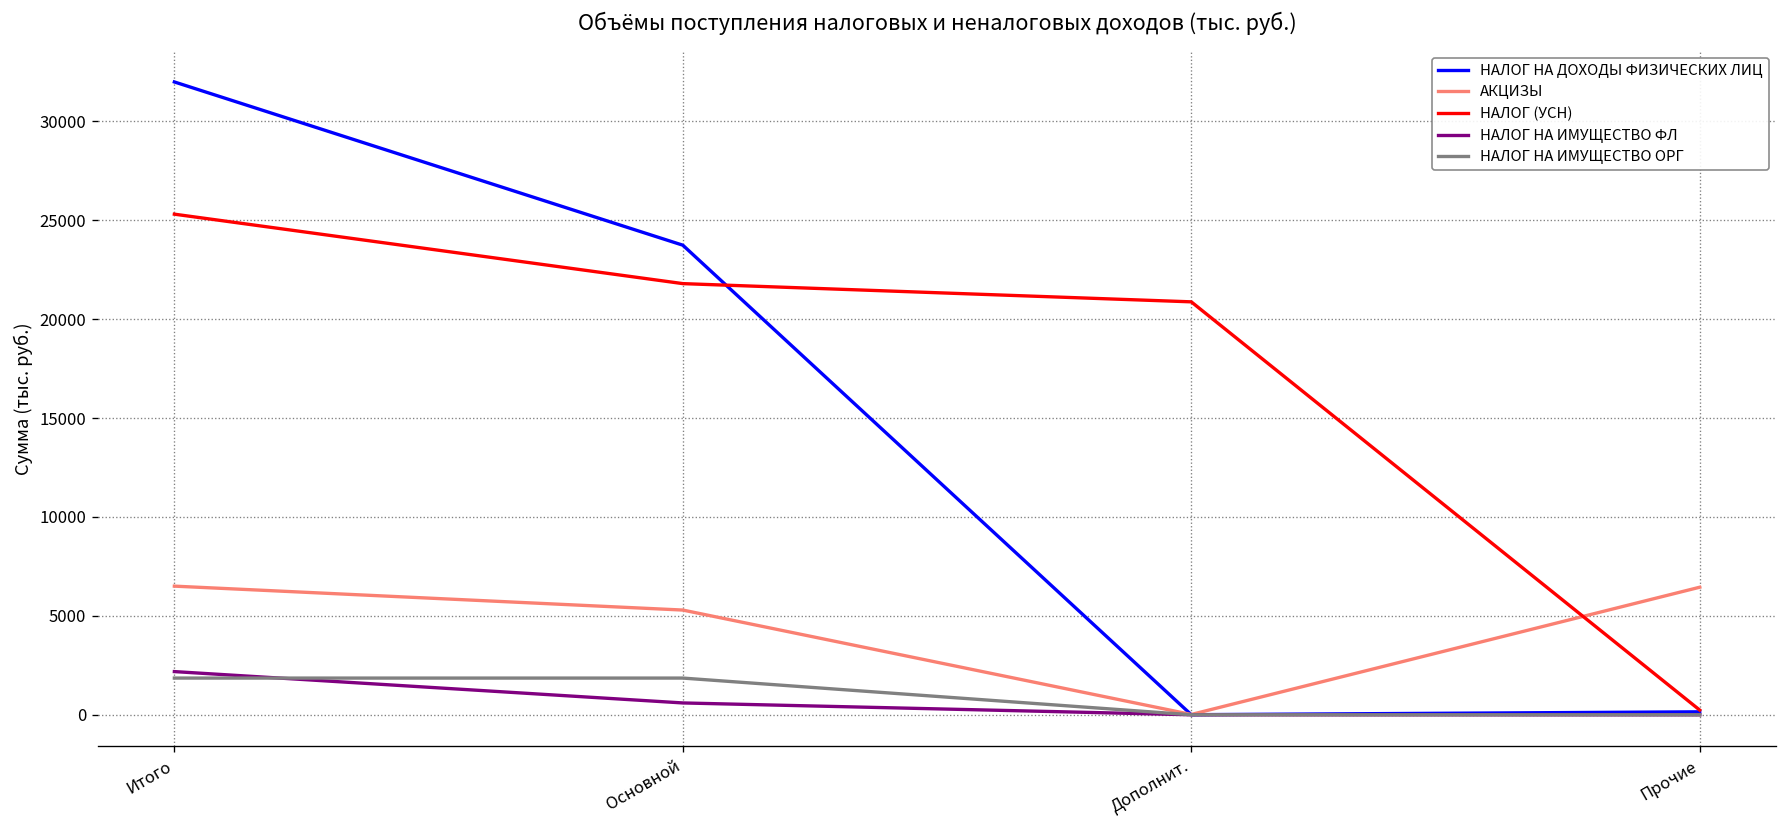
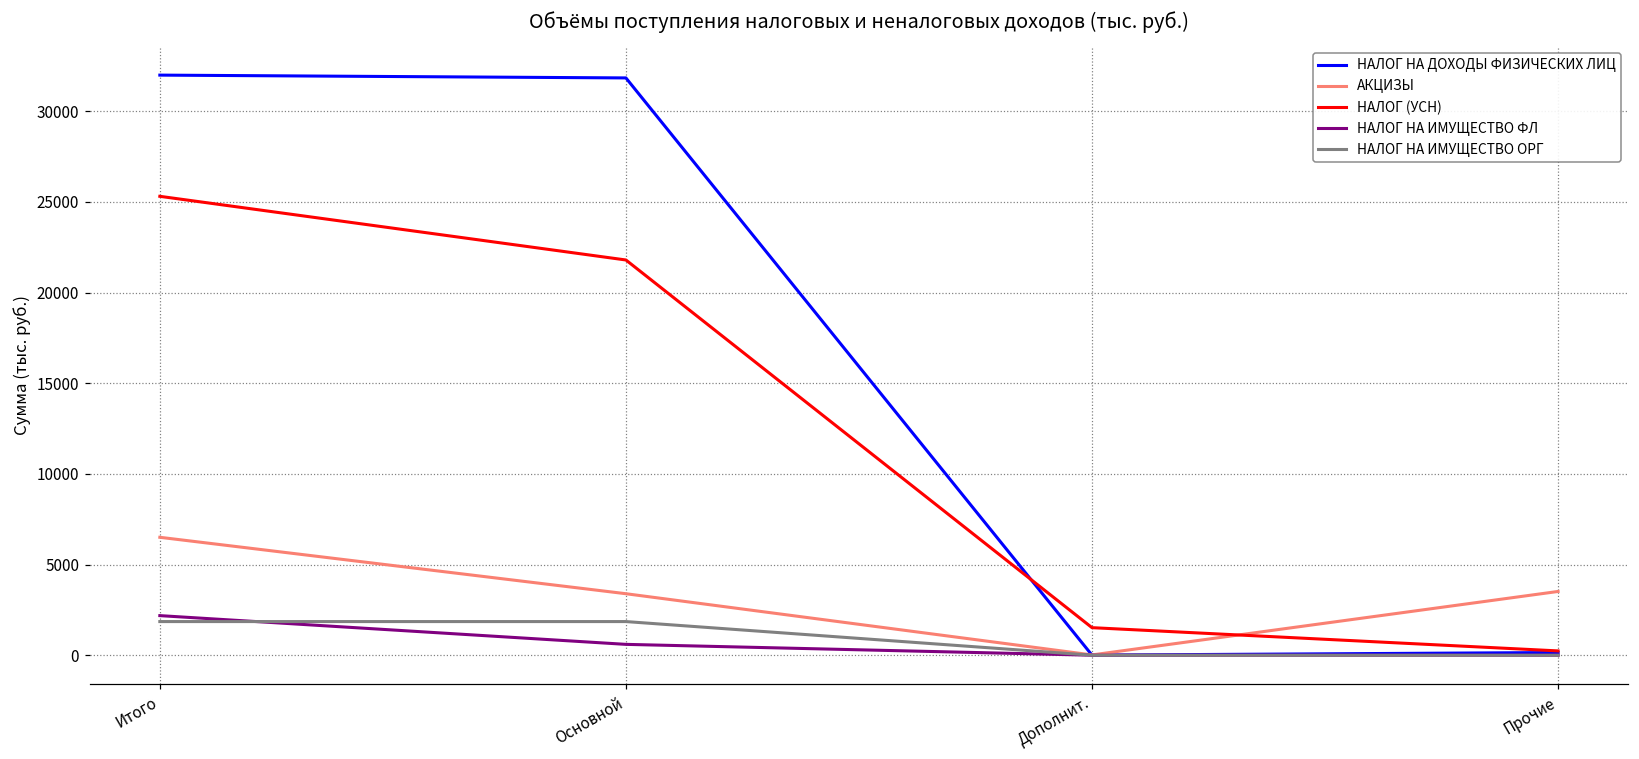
  {
    "НАЛОГ НА ДОХОДЫ ФИЗИЧЕСКИХ ЛИЦ": {
      "Итого": 32000,
-     "Основной": 23700
+     "Основной": 31800
    },
    "АКЦИЗЫ": {
      "Итого": 6500,
-     "Основной": 5300,
-     "Прочие": 6400
+     "Основной": 3400,
+     "Прочие": 3500
    },
    "НАЛОГ (УСН)": {
      "Итого": 25300,
      "Основной": 21800,
-     "Дополнит.": 20900
+     "Дополнит.": 1500
    },
    "НАЛОГ НА ИМУЩЕСТВО ФЛ": {
      "Итого": 2200,
      "Основной": 600
    },
    "НАЛОГ НА ИМУЩЕСТВО ОРГ": {
      "Итого": 1900,
      "Основной": 1900
    }
  }
